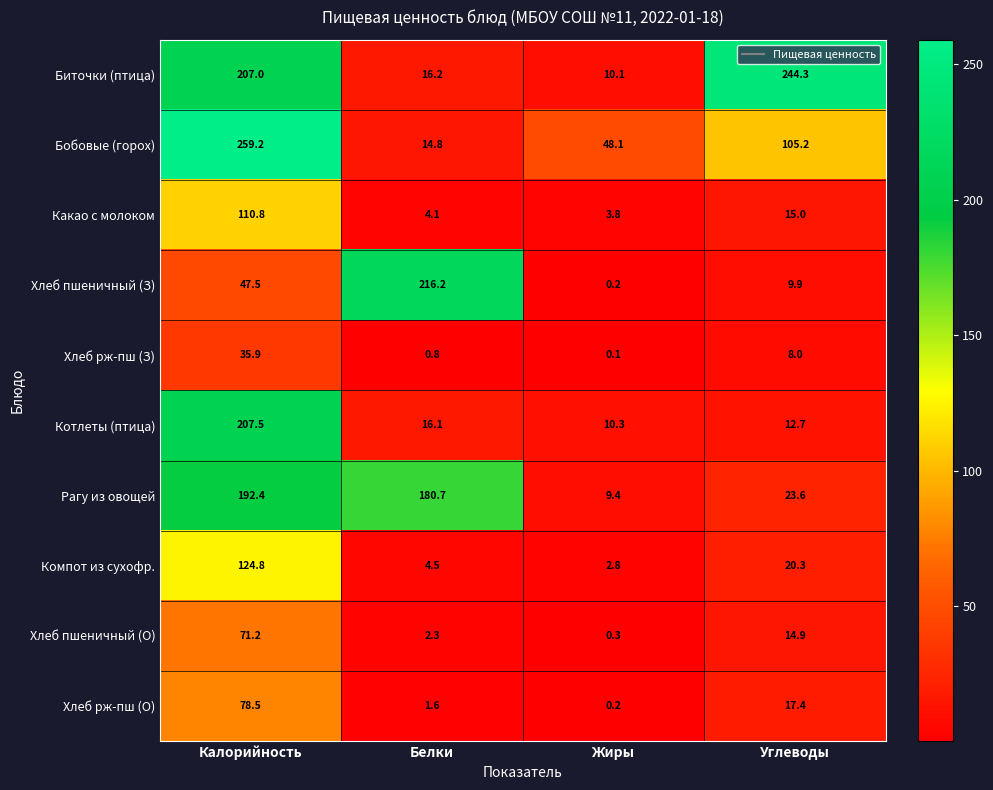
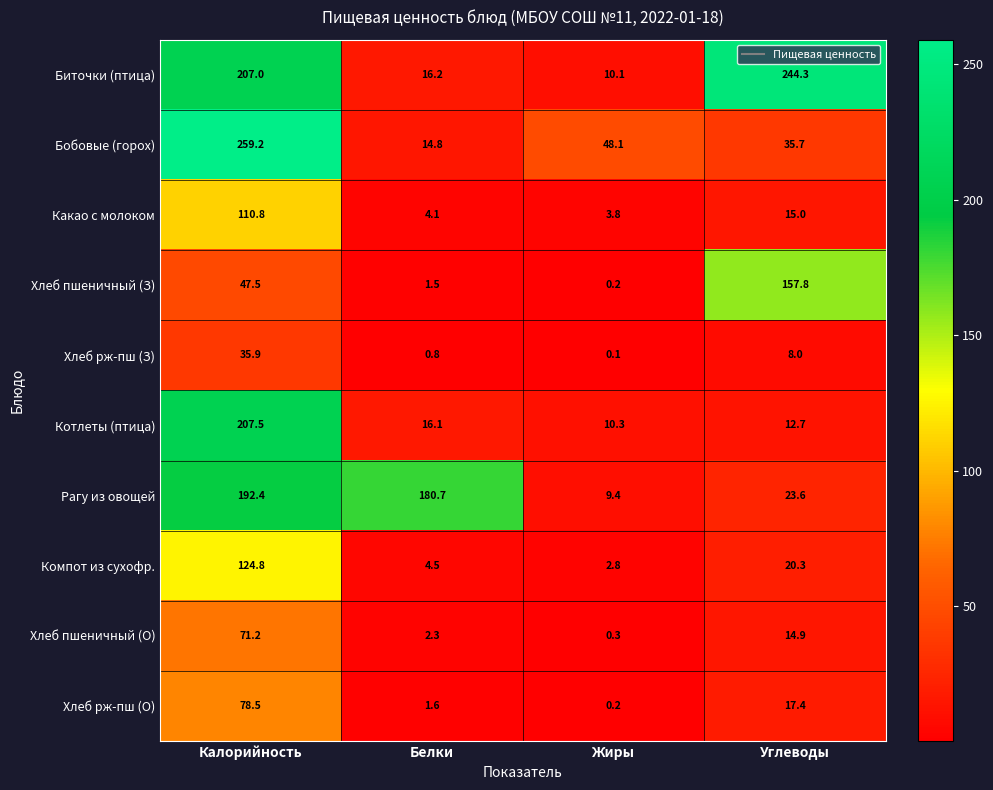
  {
    "Биточки (птица)": {
      "Калорийность": 207.0,
      "Белки": 16.2,
      "Жиры": 10.1,
      "Углеводы": 244.3
    },
    "Бобовые (горох)": {
      "Калорийность": 259.2,
      "Белки": 14.8,
      "Жиры": 48.1,
-     "Углеводы": 105.2
+     "Углеводы": 35.7
    },
    "Какао с молоком": {
      "Калорийность": 110.8,
      "Белки": 4.1,
      "Жиры": 3.8,
      "Углеводы": 15.0
    },
    "Хлеб пшеничный (З)": {
      "Калорийность": 47.5,
-     "Белки": 216.2,
+     "Белки": 1.5,
      "Жиры": 0.2,
-     "Углеводы": 9.9
+     "Углеводы": 157.8
    },
    "Хлеб рж-пш (З)": {
      "Калорийность": 35.9,
      "Белки": 0.8,
      "Жиры": 0.1,
      "Углеводы": 8.0
    },
    "Котлеты (птица)": {
      "Калорийность": 207.5,
      "Белки": 16.1,
      "Жиры": 10.3,
      "Углеводы": 12.7
    },
    "Рагу из овощей": {
      "Калорийность": 192.4,
      "Белки": 180.7,
      "Жиры": 9.4,
      "Углеводы": 23.6
    },
    "Компот из сухофр.": {
      "Калорийность": 124.8,
      "Белки": 4.5,
      "Жиры": 2.8,
      "Углеводы": 20.3
    },
    "Хлеб пшеничный (О)": {
      "Калорийность": 71.2,
      "Белки": 2.3,
      "Жиры": 0.3,
      "Углеводы": 14.9
    },
    "Хлеб рж-пш (О)": {
      "Калорийность": 78.5,
      "Белки": 1.6,
      "Жиры": 0.2,
      "Углеводы": 17.4
    }
  }
